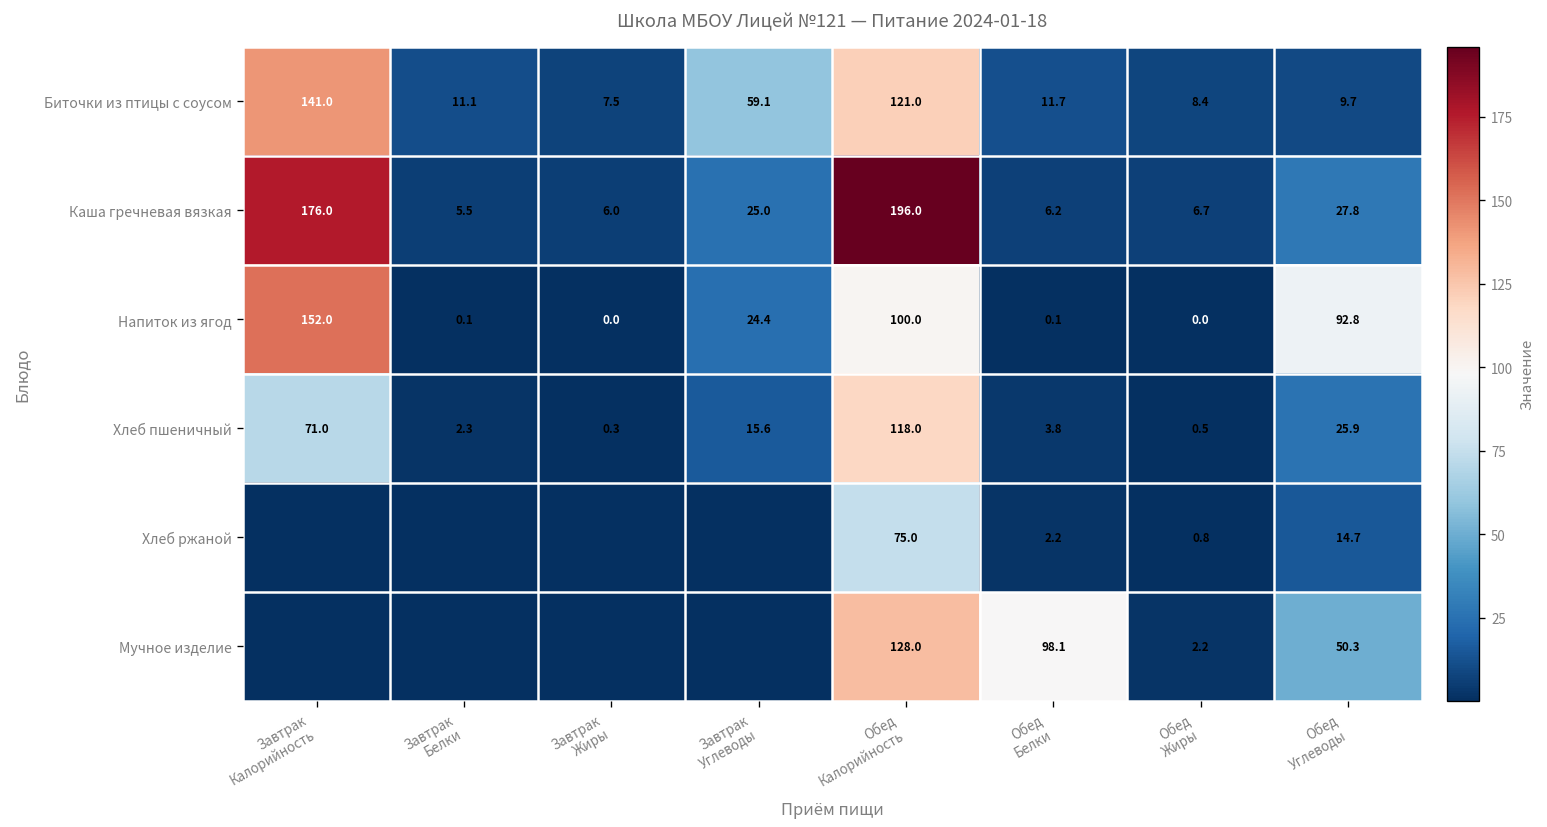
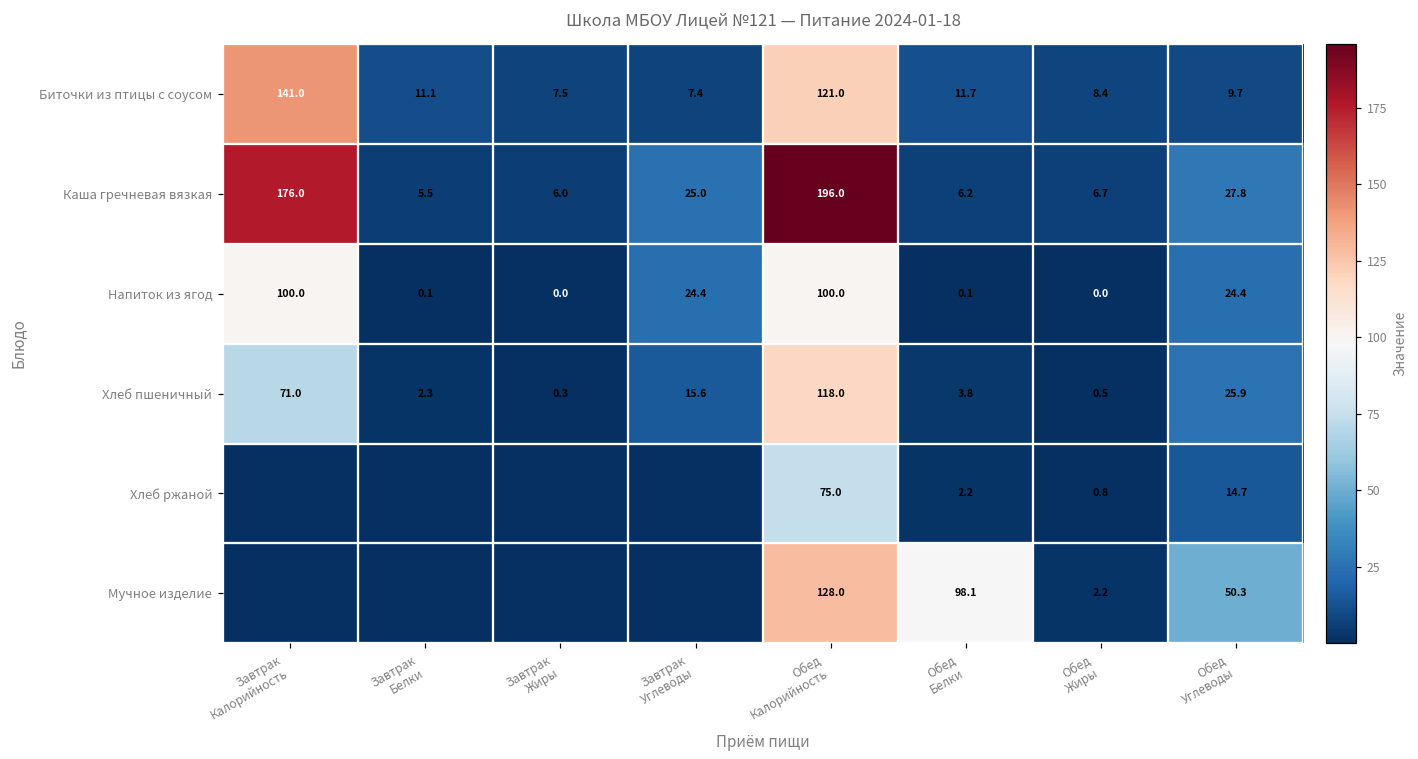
  {
    "Биточки из птицы с соусом": {
      "Завтрак Калорийность": 141.0,
      "Завтрак Белки": 11.1,
      "Завтрак Жиры": 7.5,
-     "Завтрак Углеводы": 59.1,
+     "Завтрак Углеводы": 7.4,
      "Обед Калорийность": 121.0,
      "Обед Белки": 11.7,
      "Обед Жиры": 8.4,
      "Обед Углеводы": 9.7
    },
    "Каша гречневая вязкая": {
      "Завтрак Калорийность": 176.0,
      "Завтрак Белки": 5.5,
      "Завтрак Жиры": 6.0,
      "Завтрак Углеводы": 25.0,
      "Обед Калорийность": 196.0,
      "Обед Белки": 6.2,
      "Обед Жиры": 6.7,
      "Обед Углеводы": 27.8
    },
    "Напиток из ягод": {
-     "Завтрак Калорийность": 152.0,
+     "Завтрак Калорийность": 100.0,
      "Завтрак Белки": 0.1,
      "Завтрак Жиры": 0.0,
      "Завтрак Углеводы": 24.4,
      "Обед Калорийность": 100.0,
      "Обед Белки": 0.1,
      "Обед Жиры": 0.0,
-     "Обед Углеводы": 92.8
+     "Обед Углеводы": 24.4
    },
    "Хлеб пшеничный": {
      "Завтрак Калорийность": 71.0,
      "Завтрак Белки": 2.3,
      "Завтрак Жиры": 0.3,
      "Завтрак Углеводы": 15.6,
      "Обед Калорийность": 118.0,
      "Обед Белки": 3.8,
      "Обед Жиры": 0.5,
      "Обед Углеводы": 25.9
    },
    "Хлеб ржаной": {
      "Обед Калорийность": 75.0,
      "Обед Белки": 2.2,
      "Обед Жиры": 0.8,
      "Обед Углеводы": 14.7
    },
    "Мучное изделие": {
      "Обед Калорийность": 128.0,
      "Обед Белки": 98.1,
      "Обед Жиры": 2.2,
      "Обед Углеводы": 50.3
    }
  }
